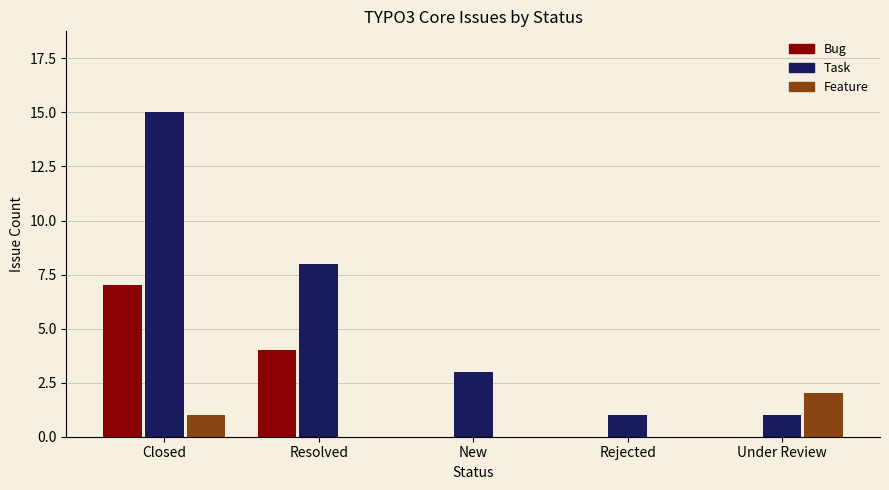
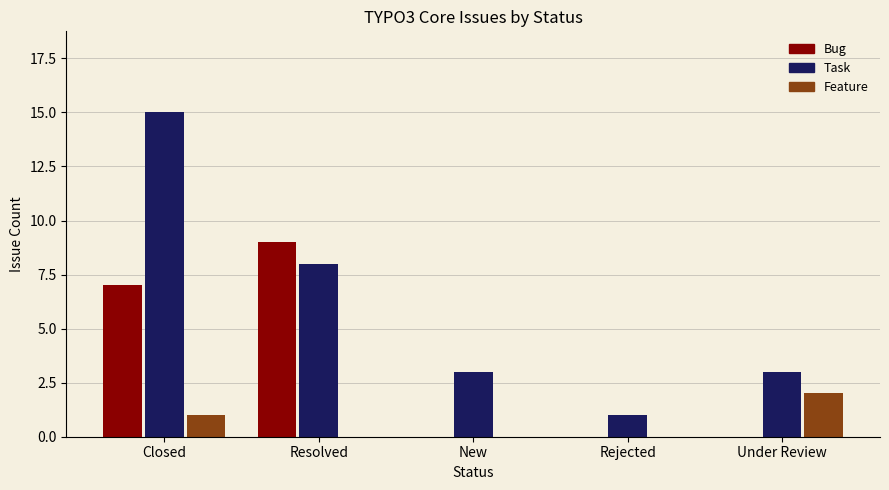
  {
    "Bug": {
      "Closed": 7,
-     "Resolved": 4,
+     "Resolved": 9,
      "New": 0,
      "Rejected": 0,
      "Under Review": 0
    },
    "Task": {
      "Closed": 15,
      "Resolved": 8,
      "New": 3,
      "Rejected": 1,
-     "Under Review": 1
+     "Under Review": 3
    },
    "Feature": {
      "Closed": 1,
      "Resolved": 0,
      "New": 0,
      "Rejected": 0,
      "Under Review": 2
    }
  }
